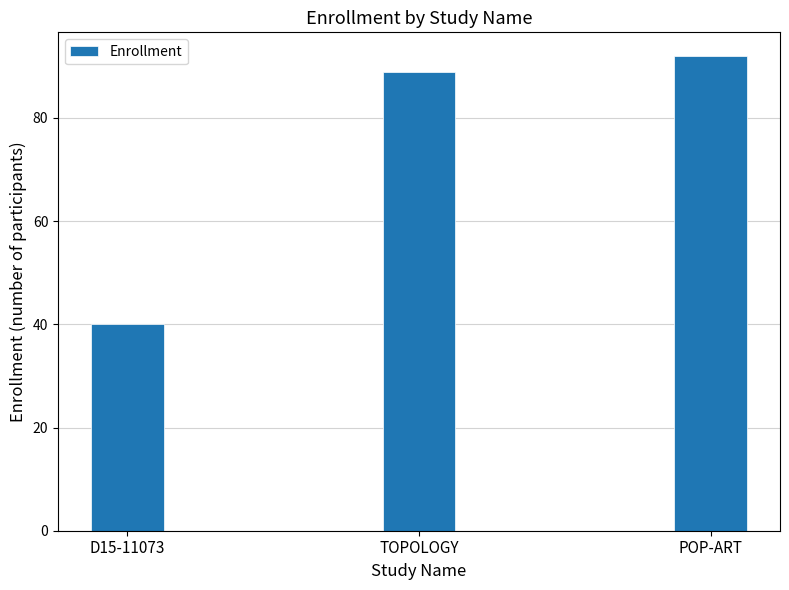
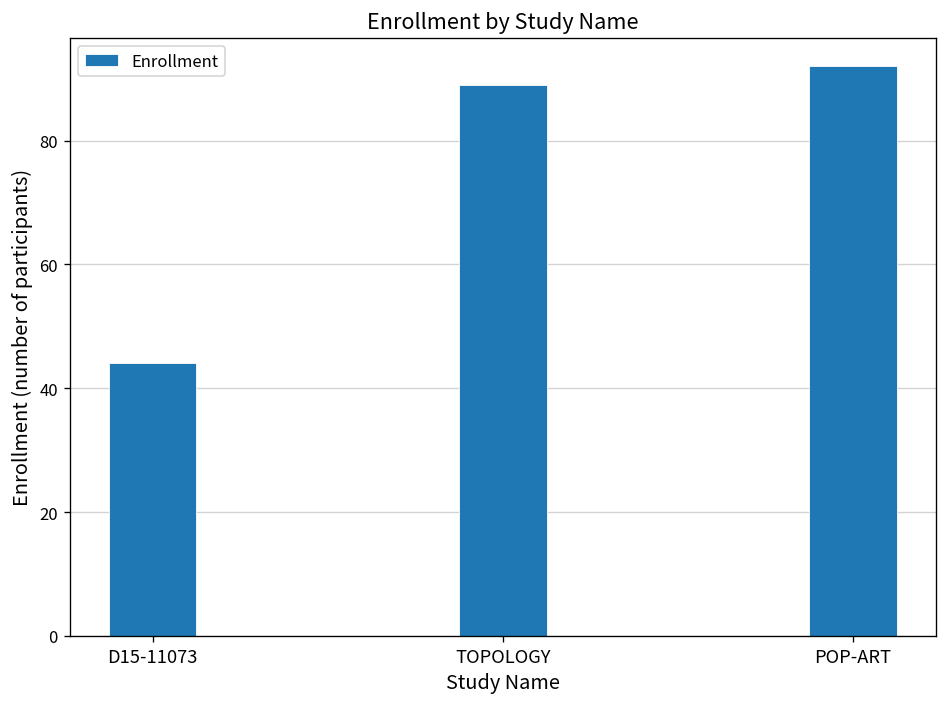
  {
-   "D15-11073": 40,
+   "D15-11073": 44,
    "TOPOLOGY": 89,
    "POP-ART": 92
  }
